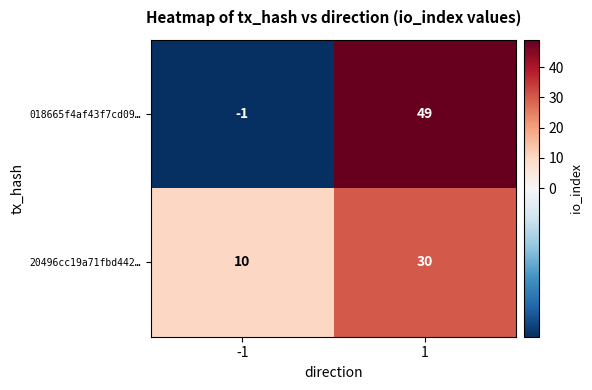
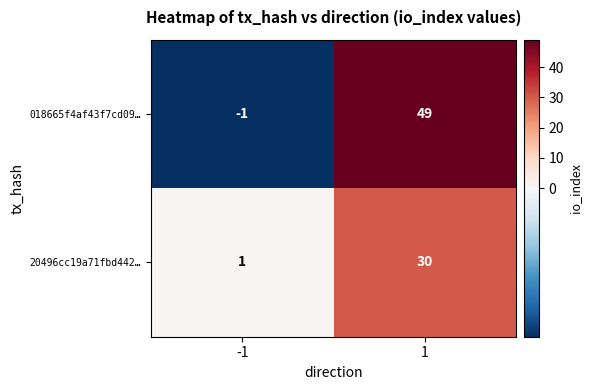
  {
    "018665f4af43f7cd09…": {
      "-1": -1,
      "1": 49
    },
    "20496cc19a71fbd442…": {
-     "-1": 10,
+     "-1": 1,
      "1": 30
    }
  }
